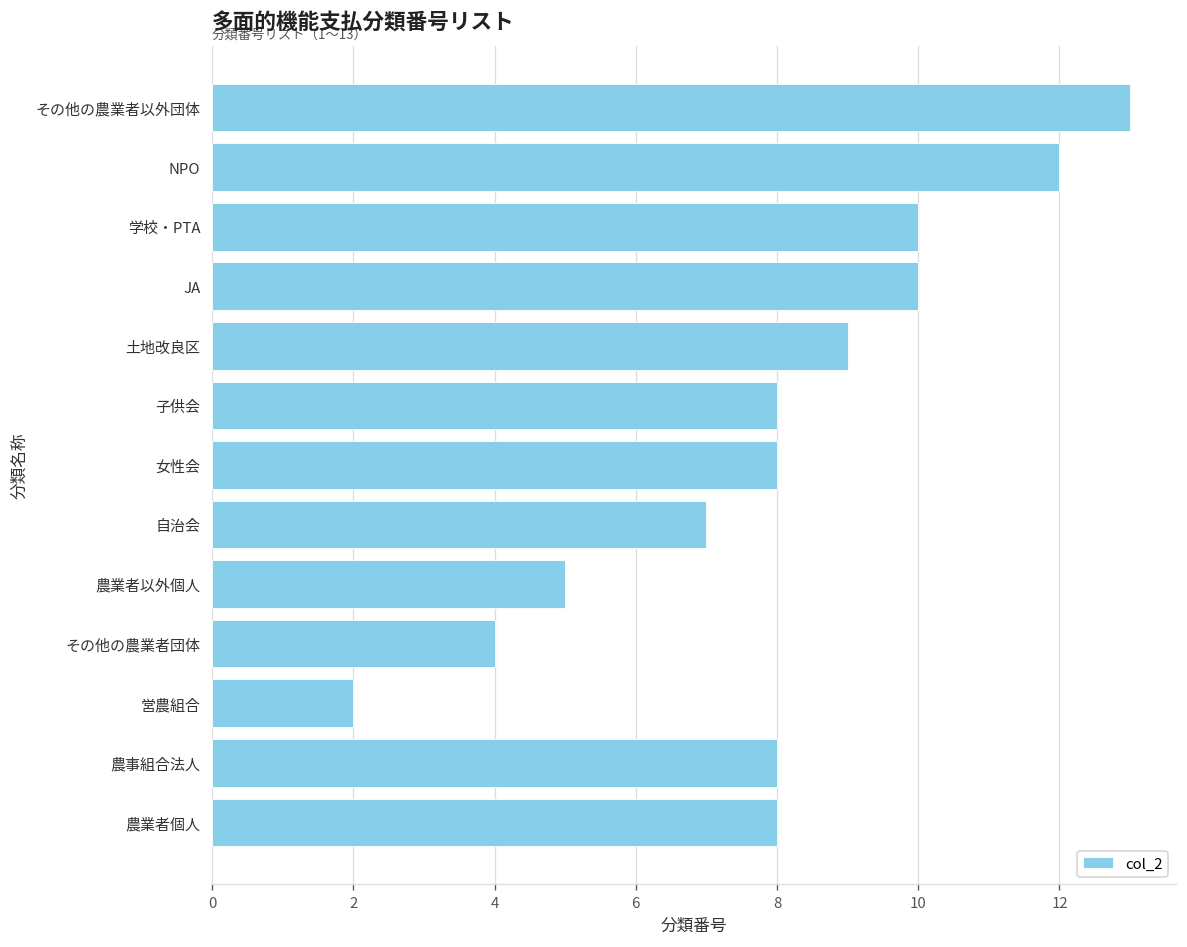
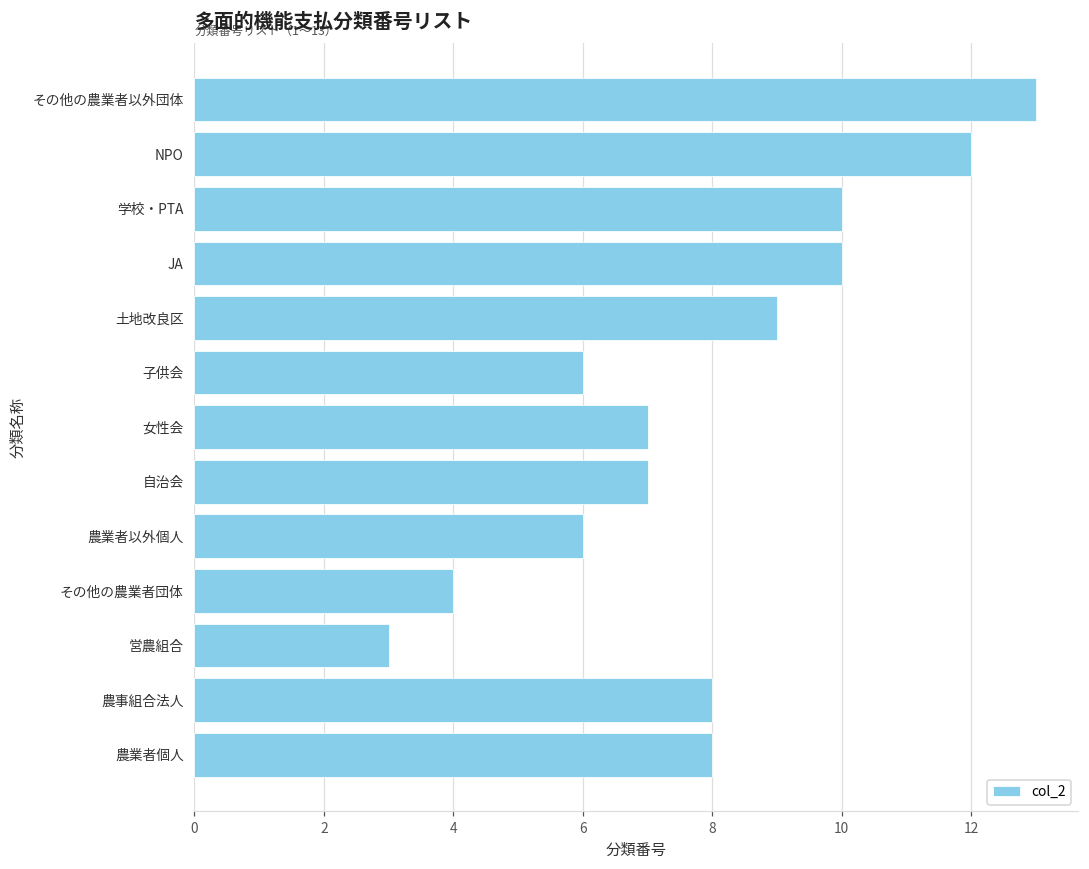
  {
    "その他の農業者以外団体": 13,
    "NPO": 12,
    "学校・PTA": 10,
    "JA": 10,
    "土地改良区": 9,
-   "子供会": 8,
-   "女性会": 8,
+   "子供会": 6,
+   "女性会": 7,
    "自治会": 7,
-   "農業者以外個人": 5,
+   "農業者以外個人": 6,
    "その他の農業者団体": 4,
-   "営農組合": 2,
+   "営農組合": 3,
    "農事組合法人": 8,
    "農業者個人": 8
  }
